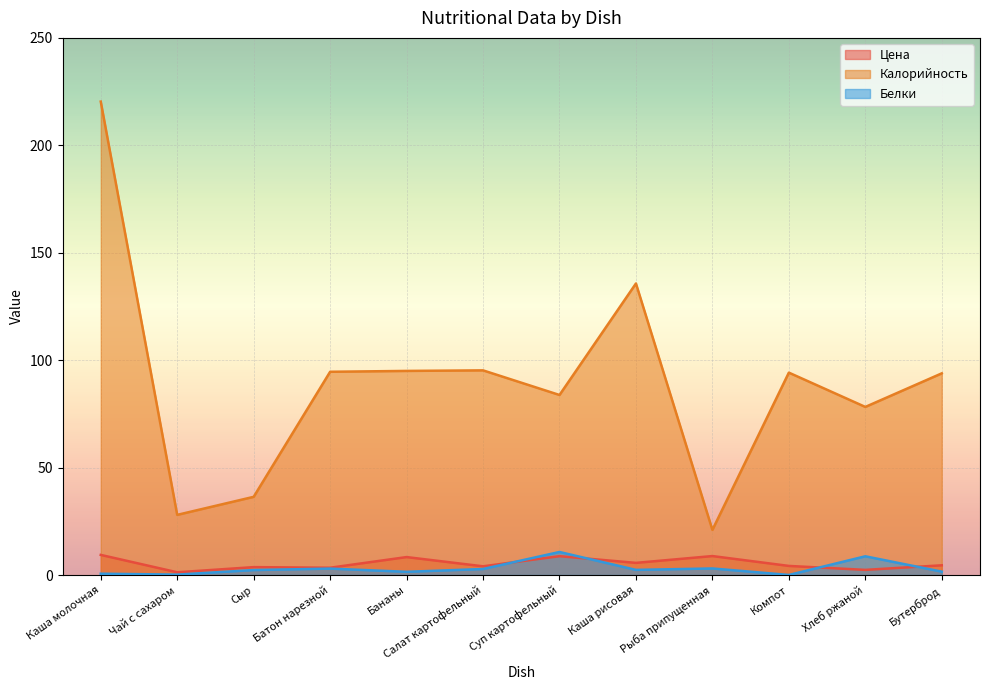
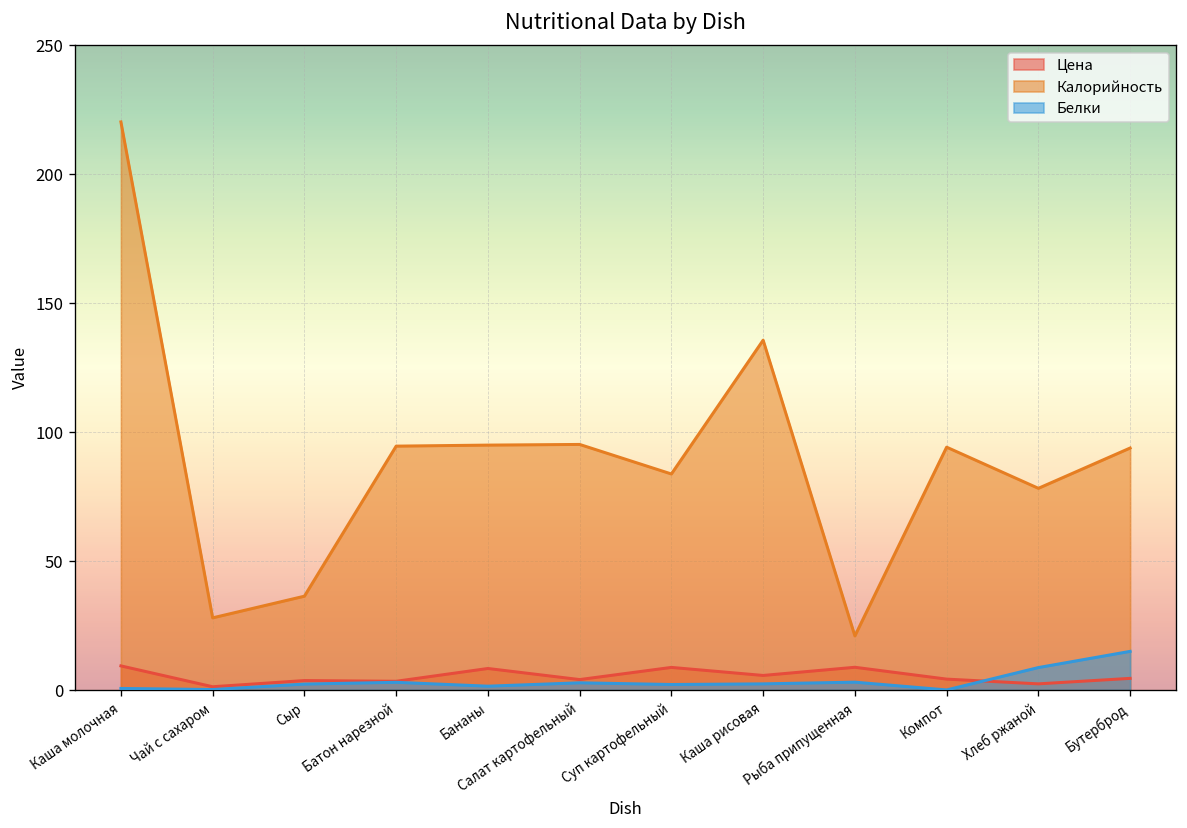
  {
    "Белки": {
      "Каша молочная": 1,
      "Сыр": 2,
      "Бананы": 2,
      "Салат картофельный": 3,
-     "Суп картофельный": 11,
+     "Суп картофельный": 2,
      "Каша рисовая": 2,
      "Рыба припущенная": 3,
      "Компот": 0,
      "Хлеб ржаной": 9,
-     "Бутерброд": 2
+     "Бутерброд": 15
    }
  }
